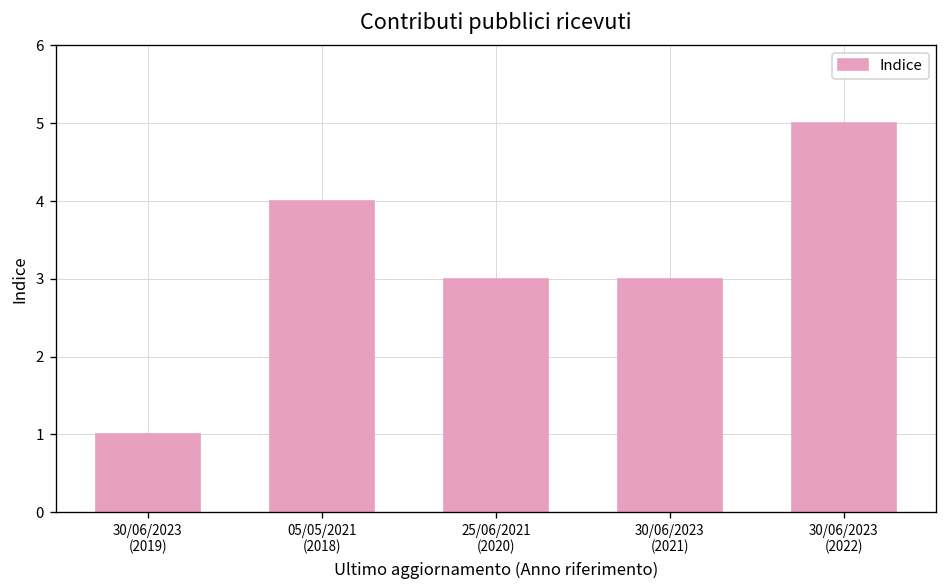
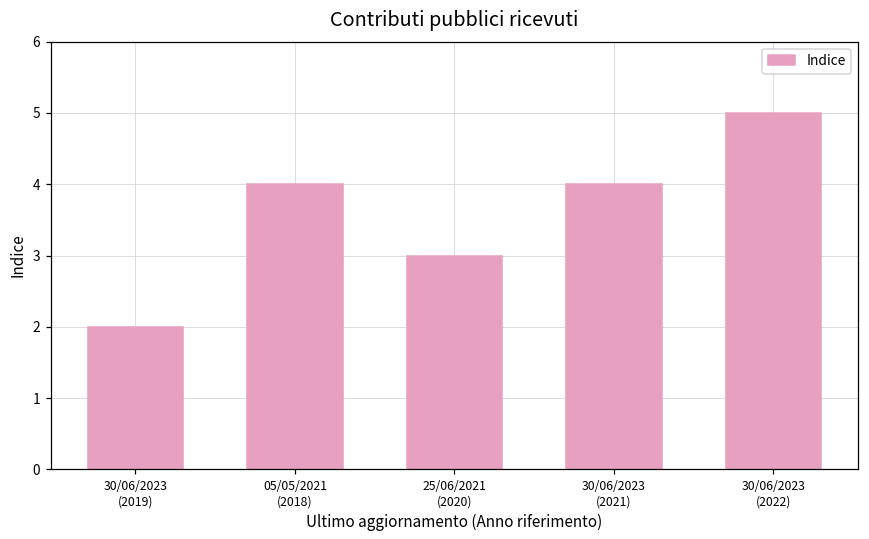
  {
-   "30/06/2023 (2019)": 1,
+   "30/06/2023 (2019)": 2,
    "05/05/2021 (2018)": 4,
    "25/06/2021 (2020)": 3,
-   "30/06/2023 (2021)": 3,
+   "30/06/2023 (2021)": 4,
    "30/06/2023 (2022)": 5
  }
